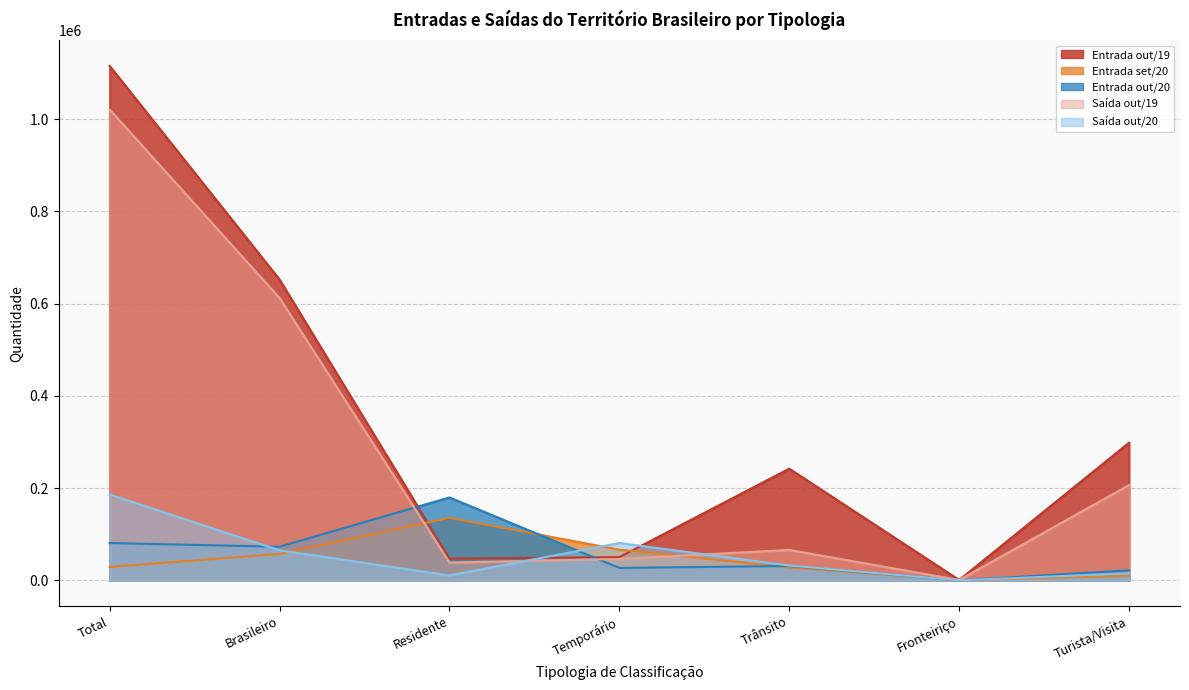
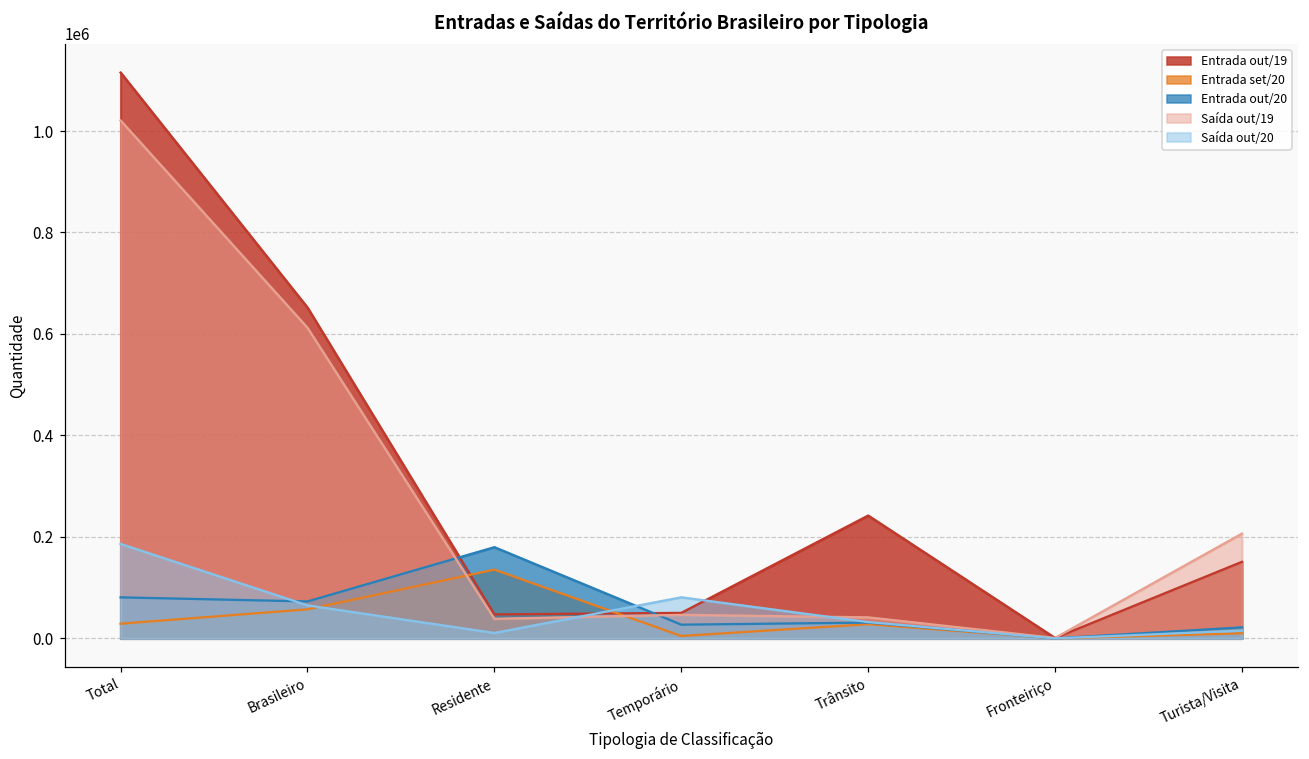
  {
    "Entrada out/19": {
      "Total": 1120000,
      "Brasileiro": 650000,
      "Residente": 50000,
      "Trânsito": 240000,
-     "Turista/Visita": 300000
+     "Turista/Visita": 150000
    },
    "Entrada set/20": {
      "Total": 30000,
      "Brasileiro": 60000,
      "Residente": 140000,
-     "Temporário": 70000
+     "Temporário": 0
    },
    "Entrada out/20": {
      "Total": 80000,
      "Brasileiro": 70000,
      "Residente": 180000,
      "Temporário": 30000,
      "Turista/Visita": 20000
    },
    "Saída out/19": {
      "Total": 1020000,
      "Brasileiro": 610000,
      "Residente": 40000,
-     "Trânsito": 70000,
+     "Trânsito": 40000,
      "Turista/Visita": 210000
    },
    "Saída out/20": {
      "Total": 190000,
      "Brasileiro": 70000,
      "Residente": 10000,
      "Temporário": 80000
    }
  }
